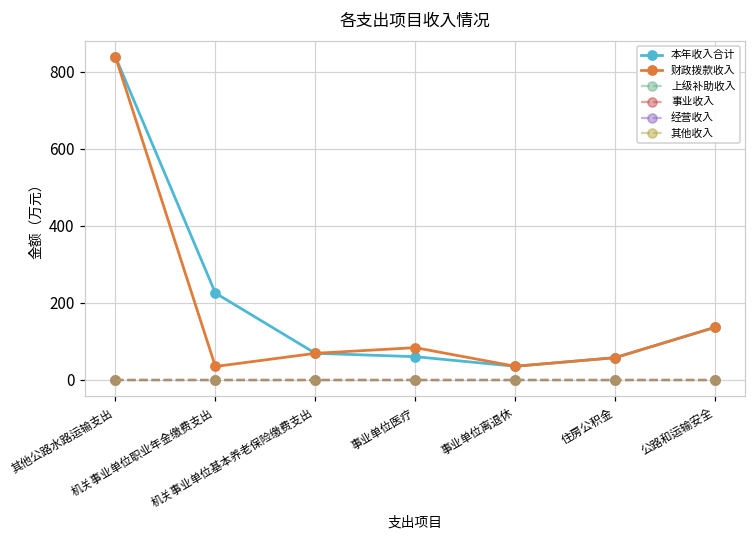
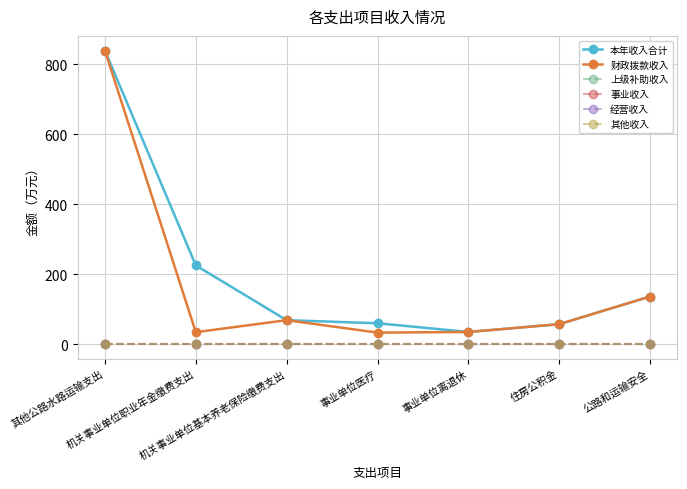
  {
    "本年收入合计": {
      "机关事业单位职业年金缴费支出": 230,
      "事业单位医疗": 60
    },
    "财政拨款收入": {
      "机关事业单位职业年金缴费支出": 30,
-     "事业单位医疗": 80
+     "事业单位医疗": 30
    },
    "其他收入": {
      "其他公路水路运输支出": 0,
      "机关事业单位职业年金缴费支出": 0,
      "机关事业单位基本养老保险缴费支出": 0,
      "事业单位医疗": 0,
      "事业单位离退休": 0,
      "住房公积金": 0,
      "公路和运输安全": 0
    }
  }
